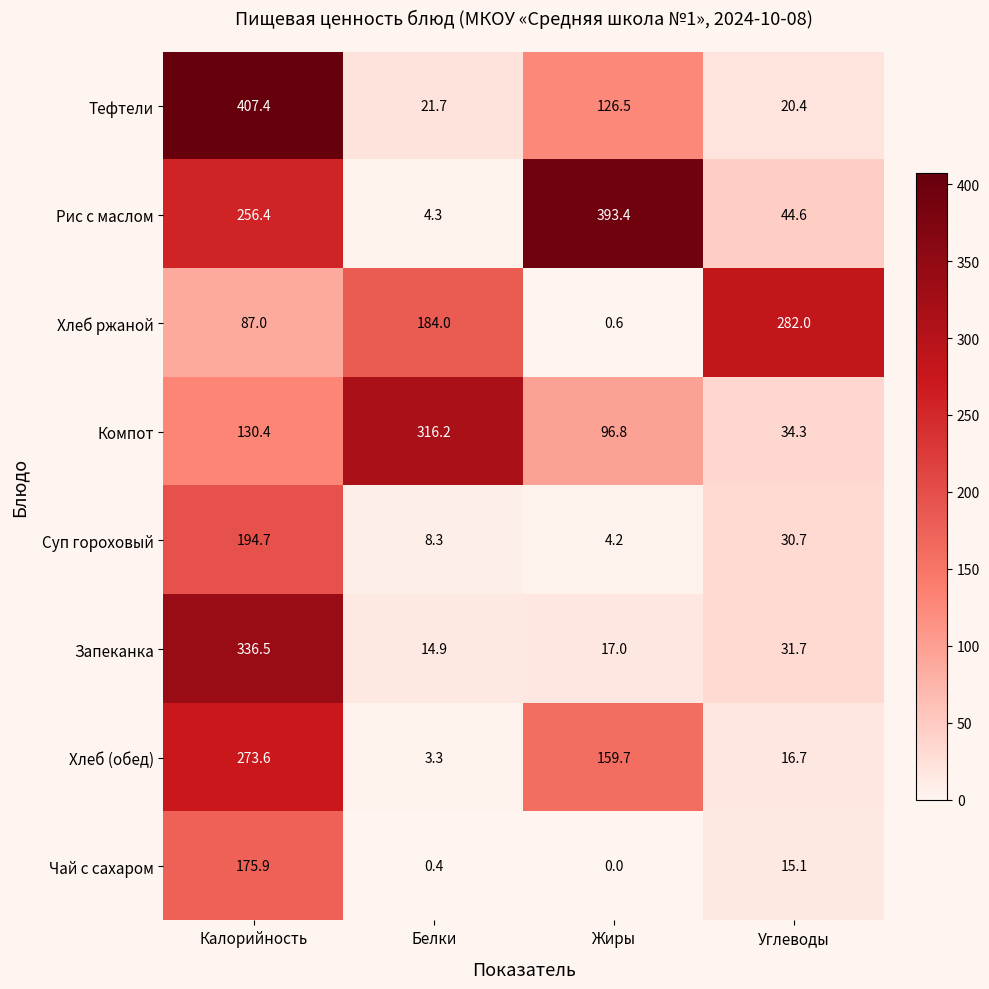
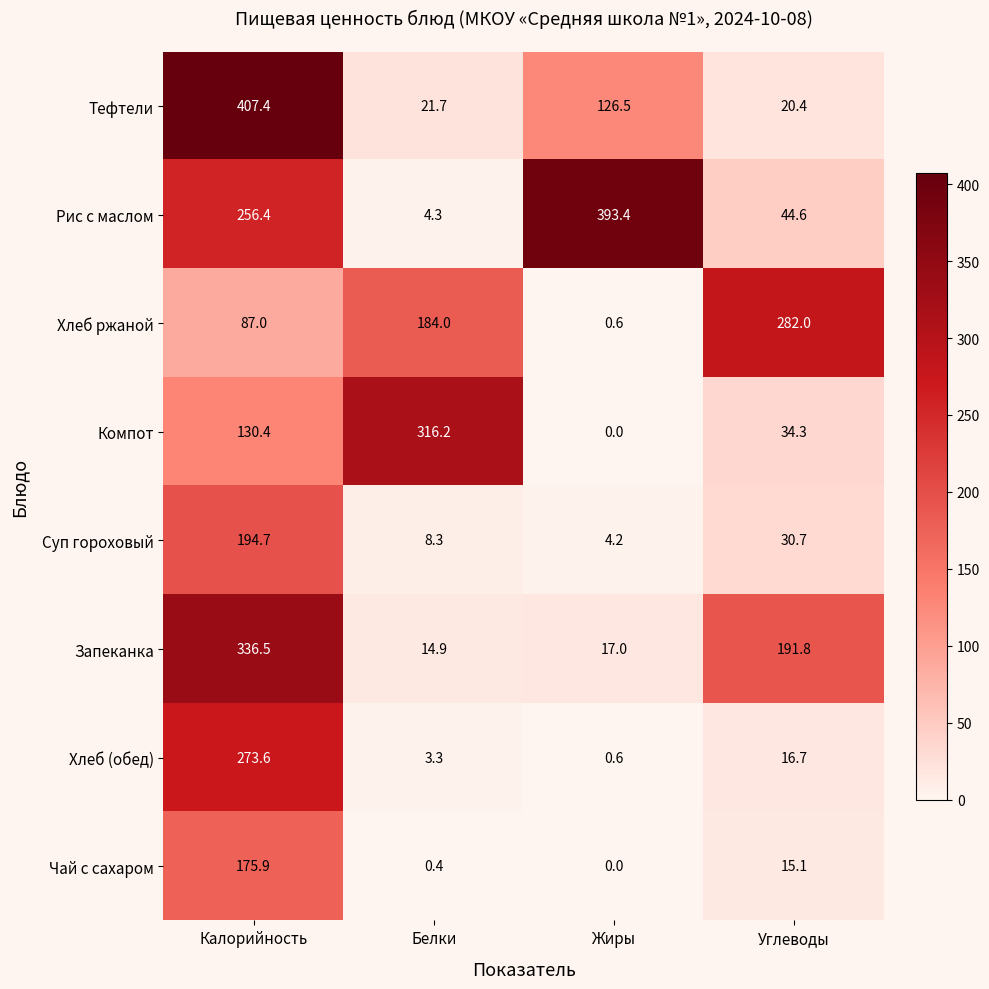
  {
    "Тефтели": {
      "Калорийность": 407.4,
      "Белки": 21.7,
      "Жиры": 126.5,
      "Углеводы": 20.4
    },
    "Рис с маслом": {
      "Калорийность": 256.4,
      "Белки": 4.3,
      "Жиры": 393.4,
      "Углеводы": 44.6
    },
    "Хлеб ржаной": {
      "Калорийность": 87.0,
      "Белки": 184.0,
      "Жиры": 0.6,
      "Углеводы": 282.0
    },
    "Компот": {
      "Калорийность": 130.4,
      "Белки": 316.2,
-     "Жиры": 96.8,
+     "Жиры": 0.0,
      "Углеводы": 34.3
    },
    "Суп гороховый": {
      "Калорийность": 194.7,
      "Белки": 8.3,
      "Жиры": 4.2,
      "Углеводы": 30.7
    },
    "Запеканка": {
      "Калорийность": 336.5,
      "Белки": 14.9,
      "Жиры": 17.0,
-     "Углеводы": 31.7
+     "Углеводы": 191.8
    },
    "Хлеб (обед)": {
      "Калорийность": 273.6,
      "Белки": 3.3,
-     "Жиры": 159.7,
+     "Жиры": 0.6,
      "Углеводы": 16.7
    },
    "Чай с сахаром": {
      "Калорийность": 175.9,
      "Белки": 0.4,
      "Жиры": 0.0,
      "Углеводы": 15.1
    }
  }
